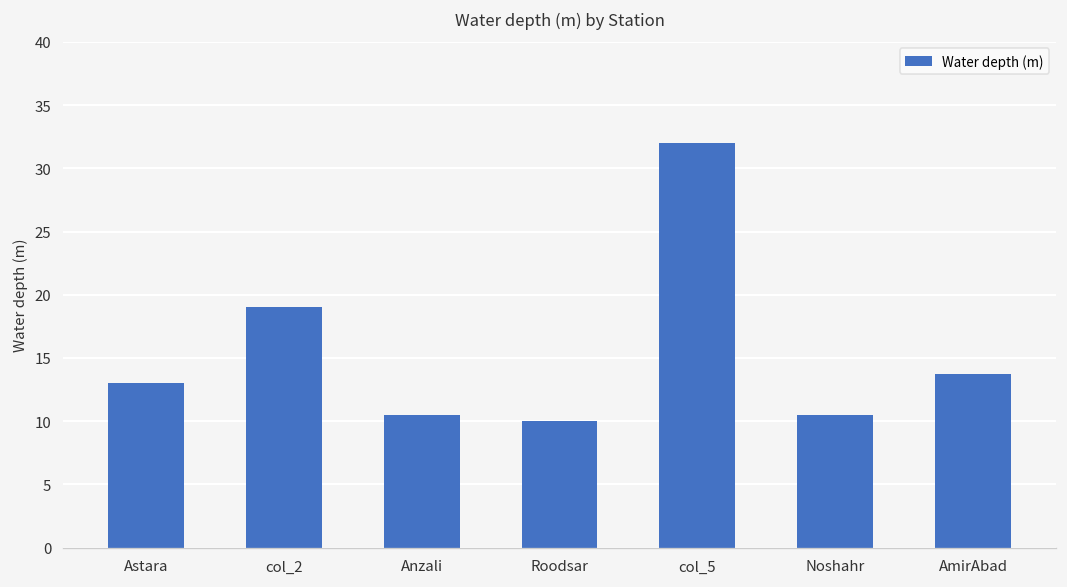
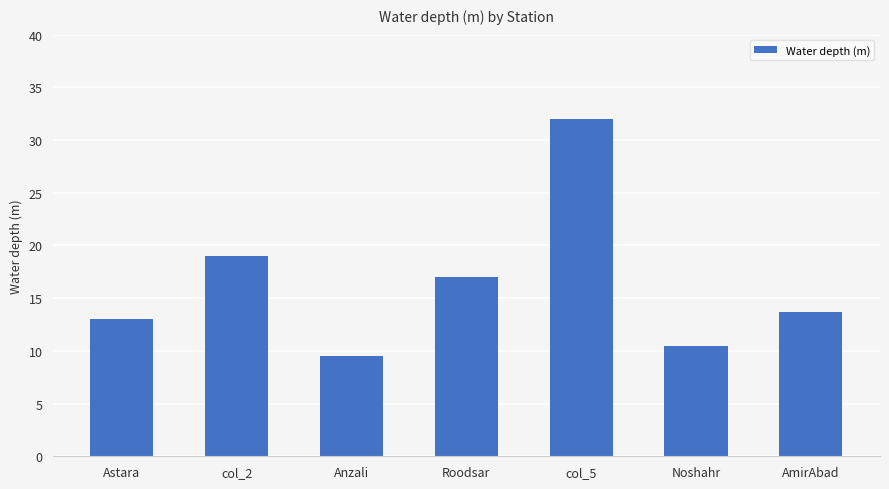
  {
    "Astara": 13.0,
    "col_2": 19.0,
-   "Anzali": 10.5,
-   "Roodsar": 10,
+   "Anzali": 9.5,
+   "Roodsar": 17,
    "col_5": 32.0,
    "Noshahr": 10.5,
    "AmirAbad": 13.7
  }
